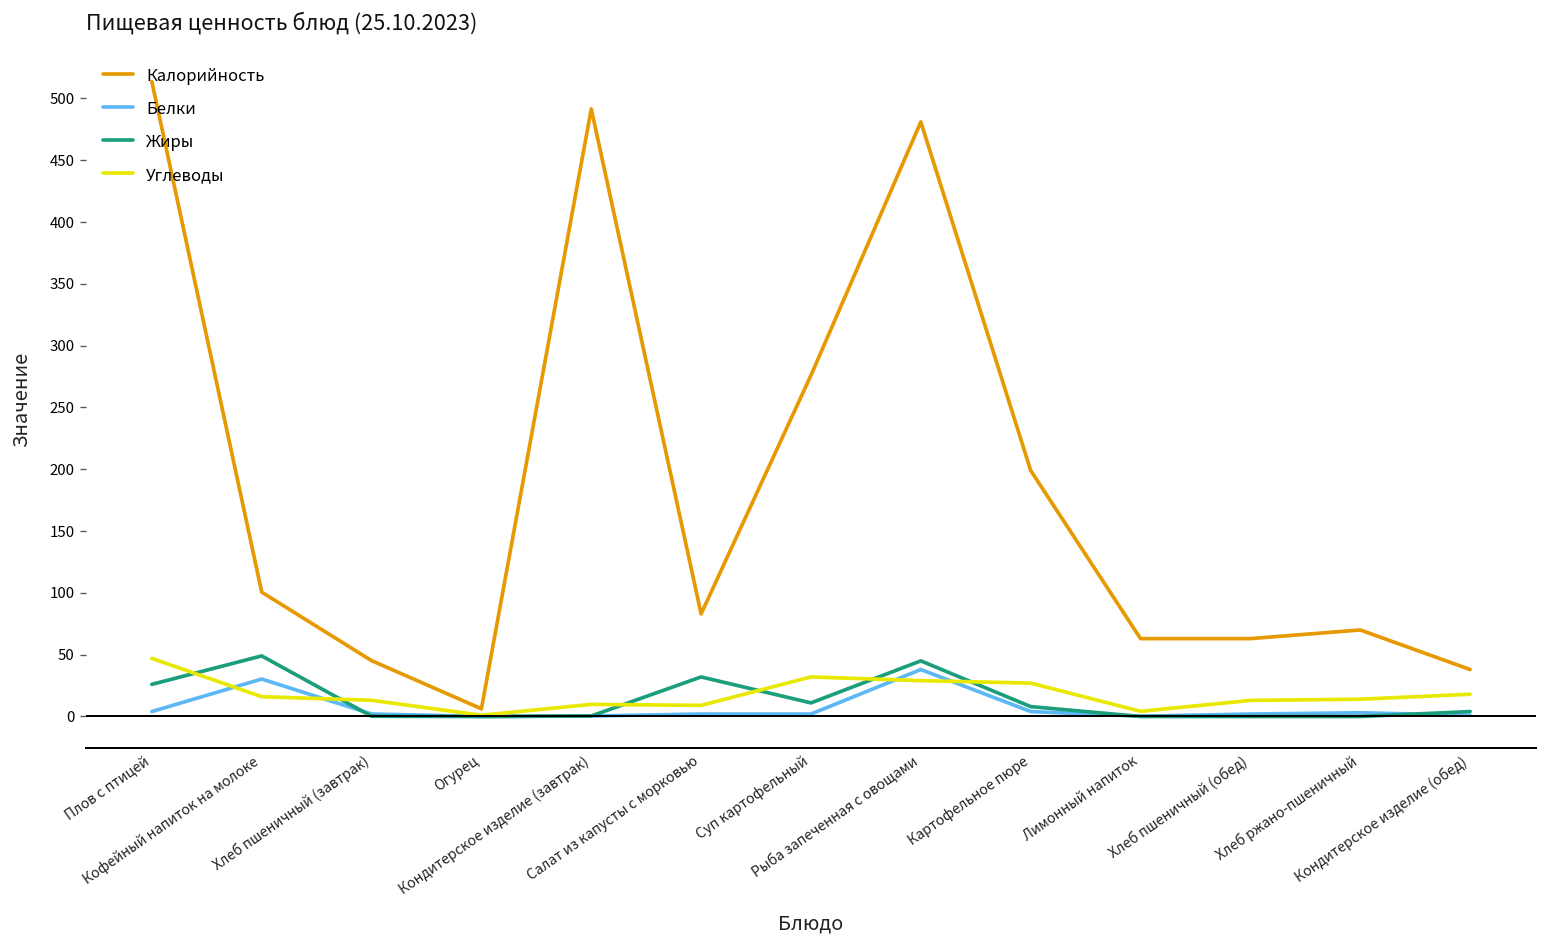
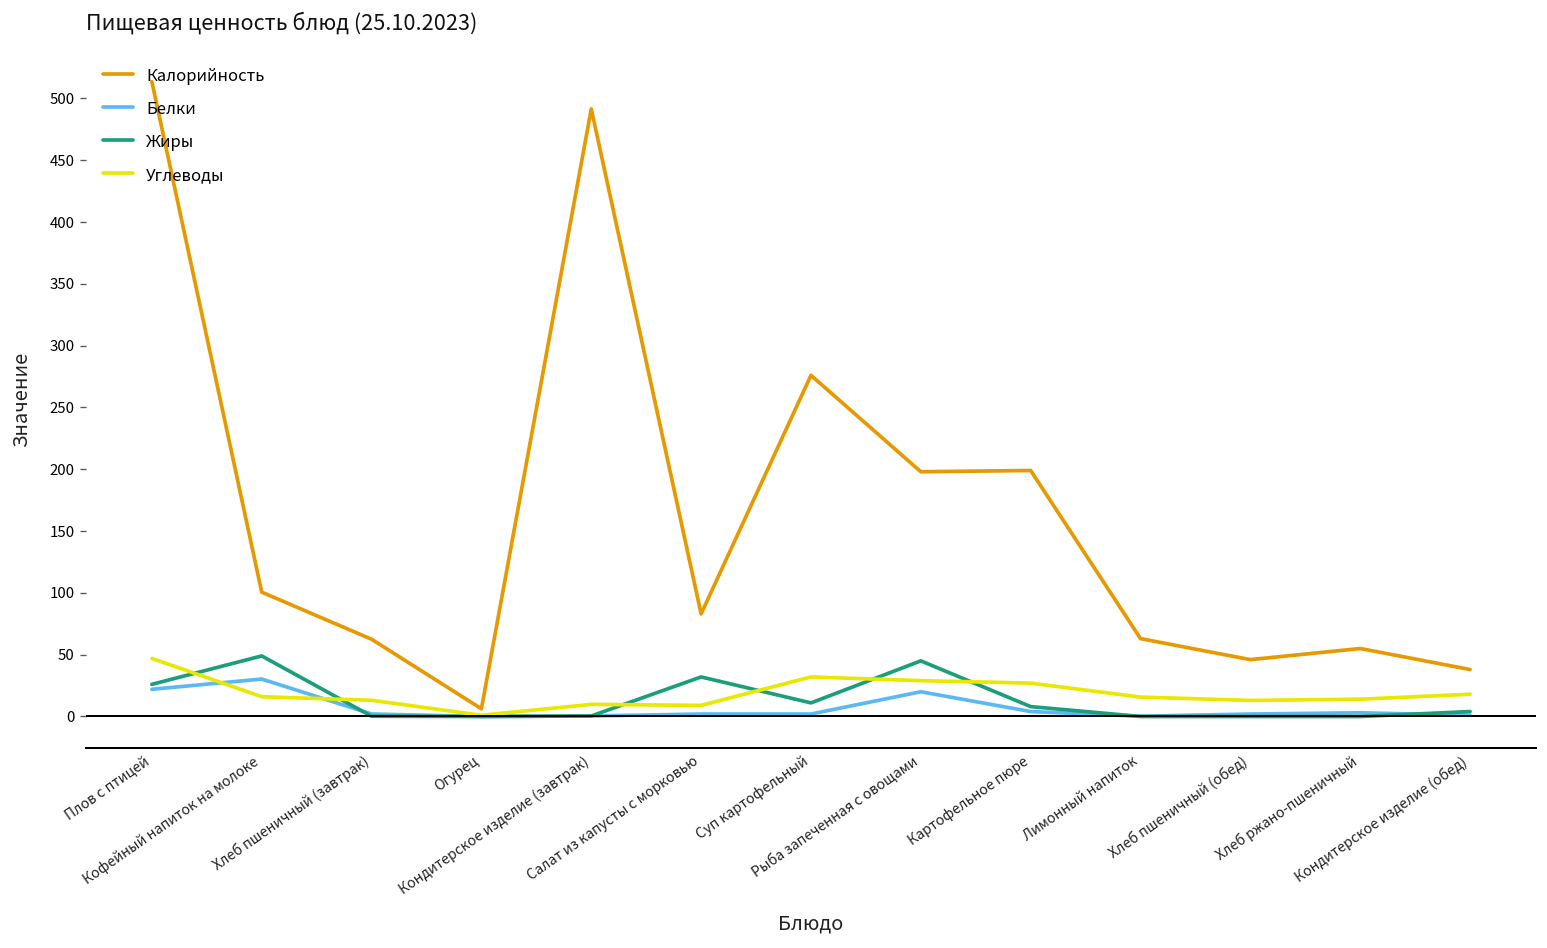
  {
    "Калорийность": {
      "Плов с птицей": 514,
      "Кофейный напиток на молоке": 101,
-     "Хлеб пшеничный (завтрак)": 45,
+     "Хлеб пшеничный (завтрак)": 63,
      "Огурец": 6,
      "Кондитерское изделие (завтрак)": 492,
      "Салат из капусты с морковью": 83,
      "Суп картофельный": 276,
-     "Рыба запеченная с овощами": 481,
+     "Рыба запеченная с овощами": 198,
      "Картофельное пюре": 199,
      "Лимонный напиток": 63,
-     "Хлеб пшеничный (обед)": 63,
-     "Хлеб ржано-пшеничный": 70,
+     "Хлеб пшеничный (обед)": 46,
+     "Хлеб ржано-пшеничный": 55,
      "Кондитерское изделие (обед)": 38
    },
    "Белки": {
-     "Плов с птицей": 4,
+     "Плов с птицей": 22,
      "Кофейный напиток на молоке": 30,
      "Салат из капусты с морковью": 2,
      "Суп картофельный": 2,
-     "Рыба запеченная с овощами": 38,
+     "Рыба запеченная с овощами": 20,
      "Картофельное пюре": 4,
      "Хлеб ржано-пшеничный": 3,
      "Кондитерское изделие (обед)": 1
    },
    "Жиры": {
      "Плов с птицей": 26,
      "Кофейный напиток на молоке": 49,
      "Салат из капусты с морковью": 32,
      "Суп картофельный": 11,
      "Рыба запеченная с овощами": 45,
      "Картофельное пюре": 8,
      "Хлеб ржано-пшеничный": 0,
      "Кондитерское изделие (обед)": 4
    },
    "Углеводы": {
      "Плов с птицей": 47,
      "Кофейный напиток на молоке": 16,
      "Хлеб пшеничный (завтрак)": 13,
      "Кондитерское изделие (завтрак)": 10,
      "Салат из капусты с морковью": 9,
      "Суп картофельный": 32,
      "Рыба запеченная с овощами": 29,
      "Картофельное пюре": 27,
-     "Лимонный напиток": 4,
+     "Лимонный напиток": 16,
      "Хлеб пшеничный (обед)": 13,
      "Хлеб ржано-пшеничный": 14,
      "Кондитерское изделие (обед)": 18
    }
  }
